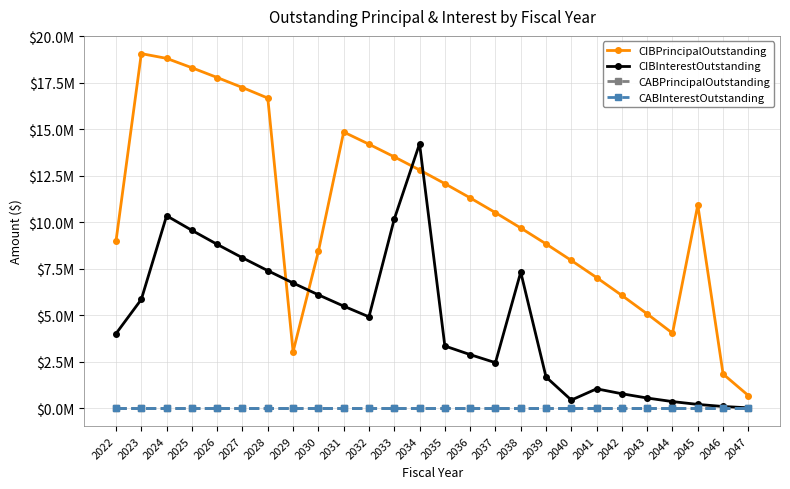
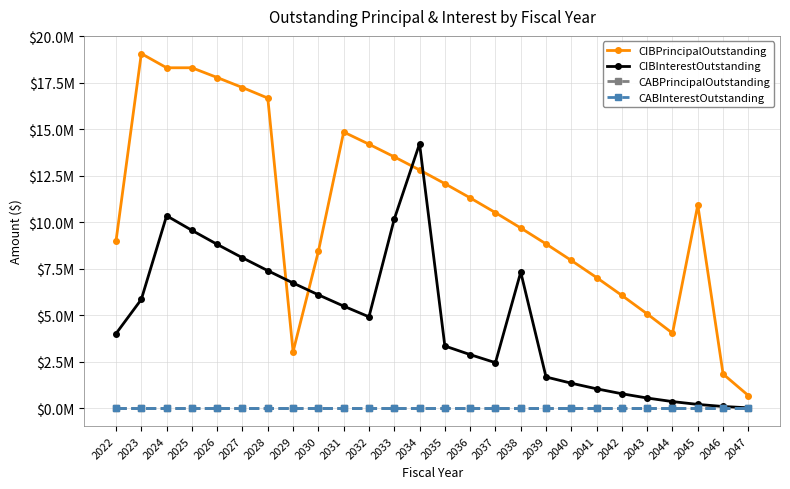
  {
    "CIBPrincipalOutstanding": {
      "2022": "$9000000",
      "2023": "$19100000",
-     "2024": "$18800000",
+     "2024": "$18300000",
      "2025": "$18300000",
      "2026": "$17800000",
      "2027": "$17200000",
      "2028": "$16700000",
      "2029": "$3000000",
      "2030": "$8400000",
      "2031": "$14900000",
      "2032": "$14200000",
      "2033": "$13500000",
      "2034": "$12800000",
      "2035": "$12100000",
      "2036": "$11300000",
      "2037": "$10500000",
      "2038": "$9700000",
      "2039": "$8800000",
      "2040": "$8000000",
      "2041": "$7000000",
      "2042": "$6100000",
      "2043": "$5100000",
      "2044": "$4000000",
      "2045": "$10900000",
      "2046": "$1800000",
      "2047": "$700000"
    },
    "CIBInterestOutstanding": {
      "2022": "$4000000",
      "2023": "$5900000",
      "2024": "$10400000",
      "2025": "$9600000",
      "2026": "$8800000",
      "2027": "$8100000",
      "2028": "$7400000",
      "2029": "$6700000",
      "2030": "$6100000",
      "2031": "$5500000",
      "2032": "$4900000",
      "2033": "$10200000",
      "2034": "$14200000",
      "2035": "$3400000",
      "2036": "$2900000",
      "2037": "$2500000",
      "2038": "$7300000",
      "2039": "$1700000",
-     "2040": "$400000",
+     "2040": "$1400000",
      "2041": "$1000000",
      "2042": "$800000",
      "2043": "$600000",
      "2044": "$400000",
      "2045": "$200000"
    },
    "CABInterestOutstanding": {
      "2022": "$0",
      "2023": "$0",
      "2024": "$0",
      "2025": "$0",
      "2026": "$0",
      "2027": "$0",
      "2028": "$0",
      "2029": "$0",
      "2030": "$0",
      "2031": "$0",
      "2032": "$0",
      "2033": "$0",
      "2034": "$0",
      "2035": "$0",
      "2036": "$0",
      "2037": "$0",
      "2038": "$0",
      "2039": "$0",
      "2040": "$0",
      "2041": "$0",
      "2042": "$0",
      "2043": "$0",
      "2044": "$0",
      "2045": "$0"
    }
  }
